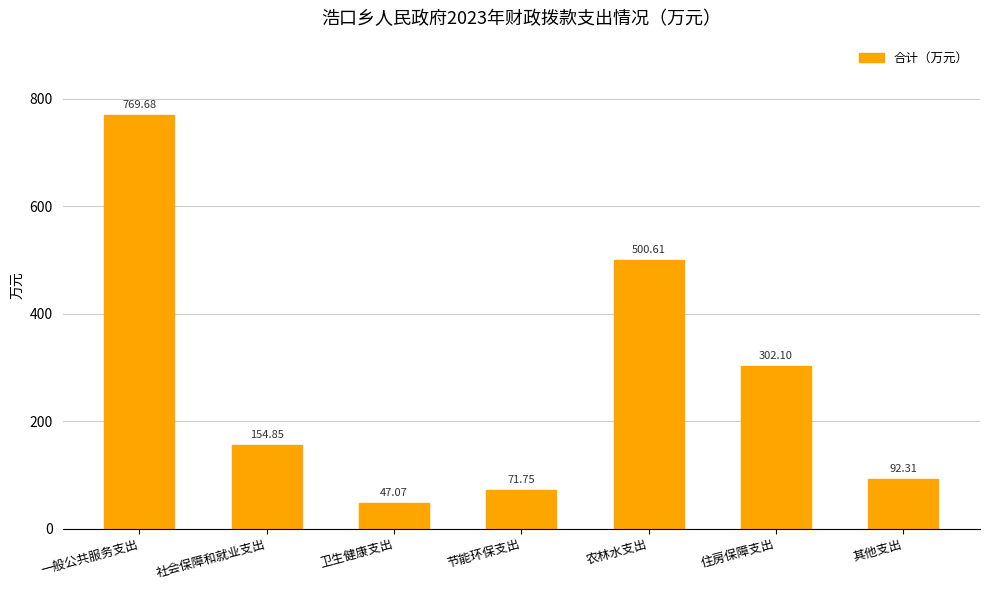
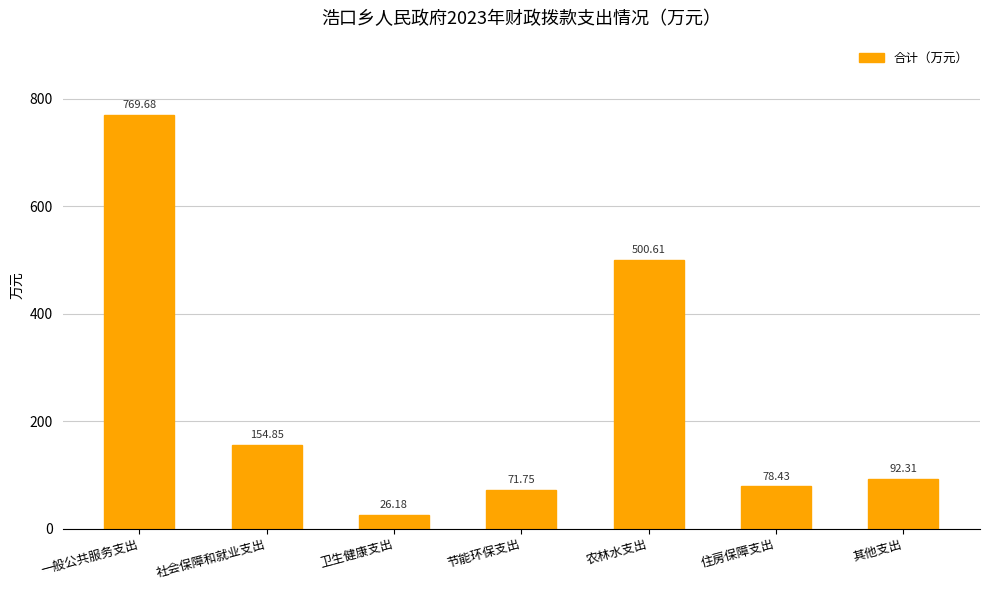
  {
    "一般公共服务支出": 769.68,
    "社会保障和就业支出": 154.85,
-   "卫生健康支出": 47.07,
+   "卫生健康支出": 26.18,
    "节能环保支出": 71.75,
    "农林水支出": 500.61,
-   "住房保障支出": 302.10,
+   "住房保障支出": 78.43,
    "其他支出": 92.31
  }
